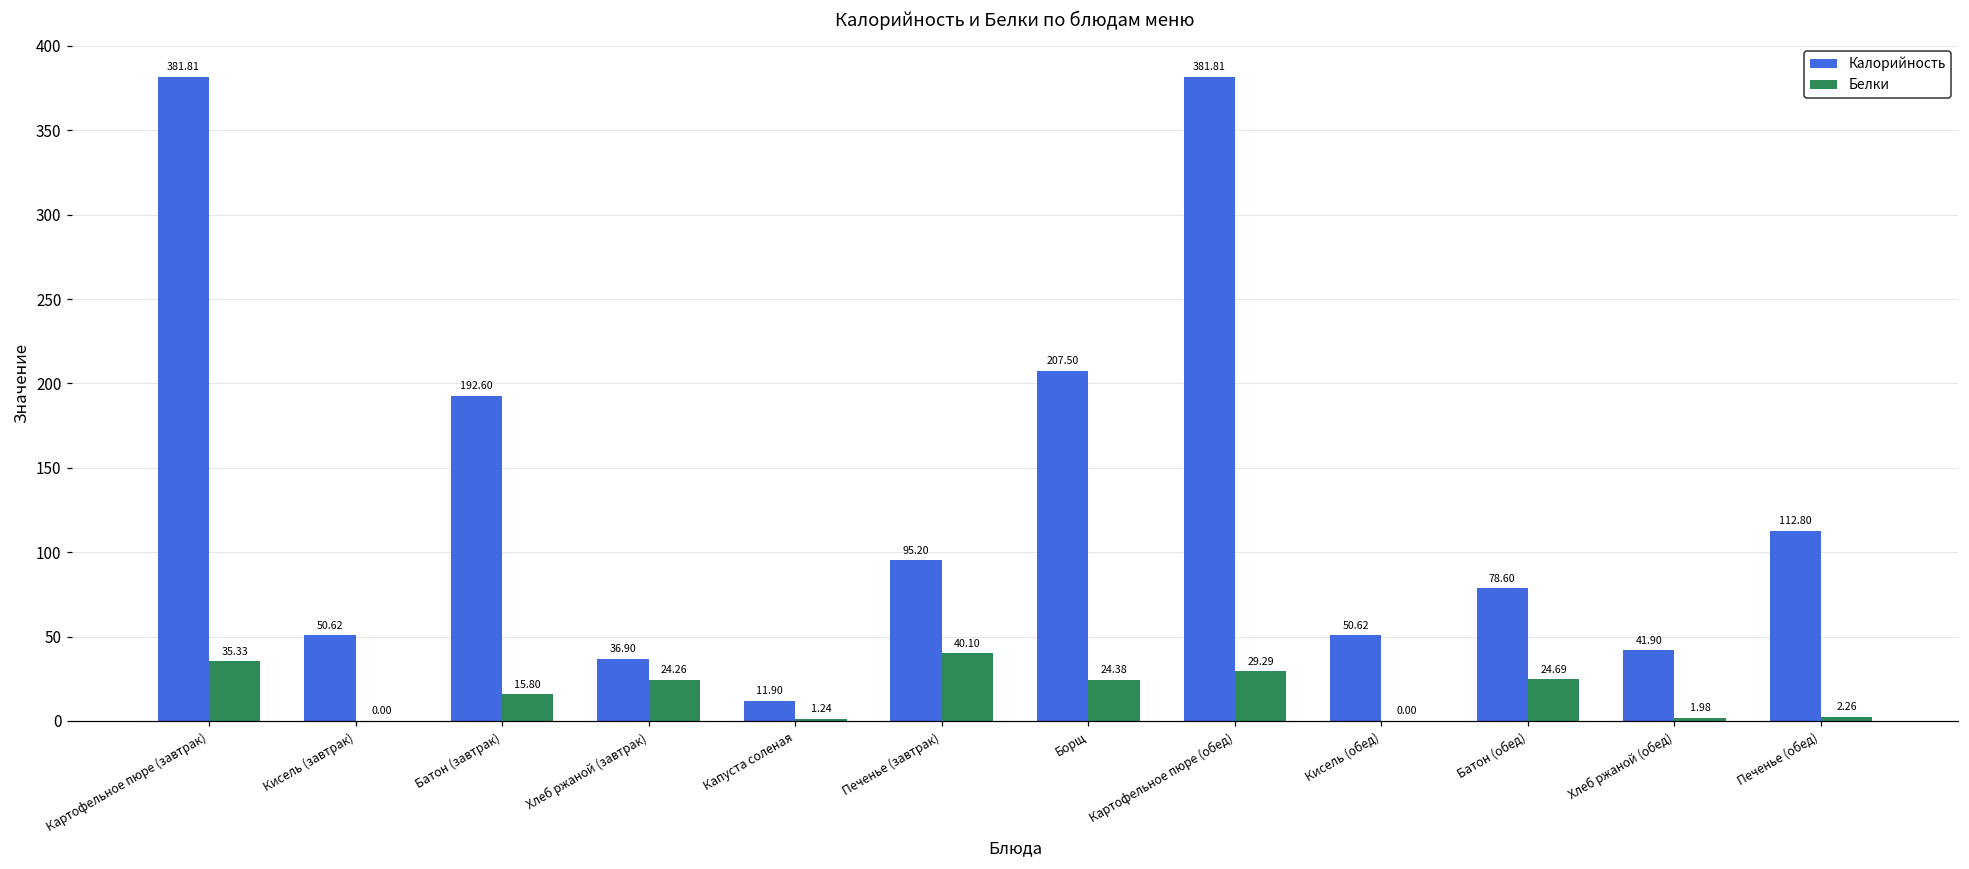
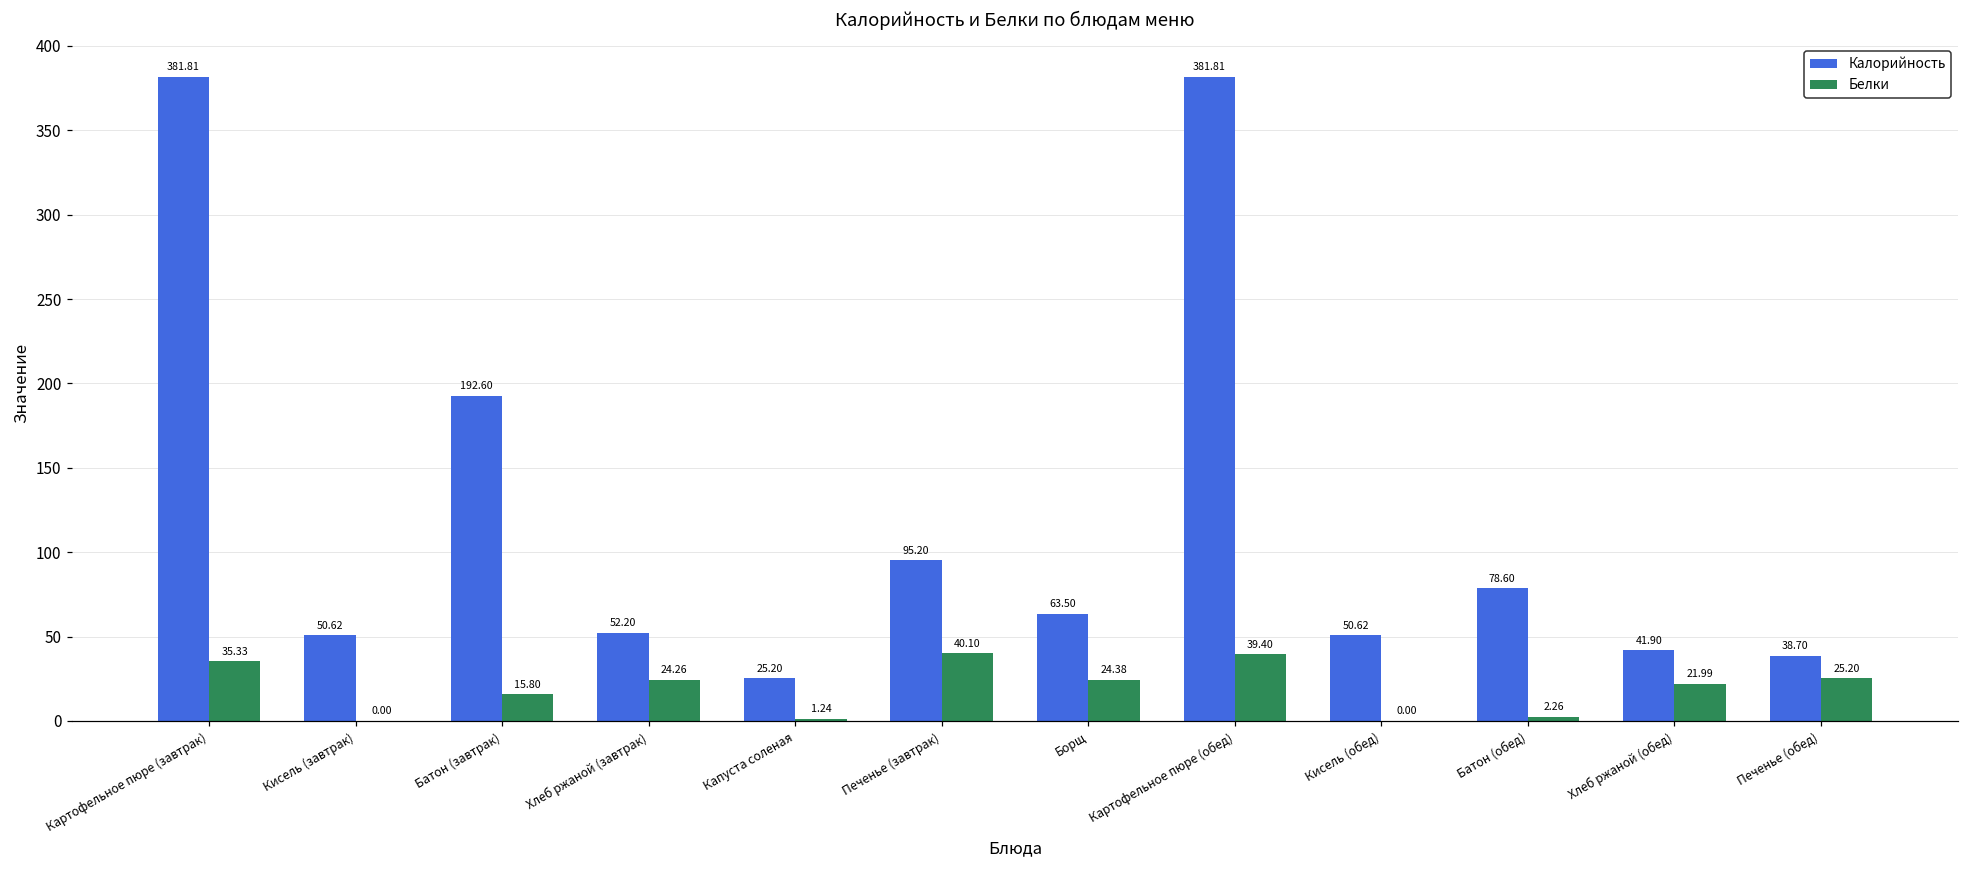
  {
    "Калорийность": {
      "Картофельное пюре (завтрак)": 381.81,
      "Кисель (завтрак)": 50.62,
      "Батон (завтрак)": 192.60,
-     "Хлеб ржаной (завтрак)": 36.90,
-     "Капуста соленая": 11.90,
+     "Хлеб ржаной (завтрак)": 52.20,
+     "Капуста соленая": 25.20,
      "Печенье (завтрак)": 95.20,
-     "Борщ": 207.50,
+     "Борщ": 63.50,
      "Картофельное пюре (обед)": 381.81,
      "Кисель (обед)": 50.62,
      "Батон (обед)": 78.60,
      "Хлеб ржаной (обед)": 41.90,
-     "Печенье (обед)": 112.80
+     "Печенье (обед)": 38.70
    },
    "Белки": {
      "Картофельное пюре (завтрак)": 35.33,
      "Кисель (завтрак)": 0.00,
      "Батон (завтрак)": 15.80,
      "Хлеб ржаной (завтрак)": 24.26,
      "Капуста соленая": 1.24,
      "Печенье (завтрак)": 40.10,
      "Борщ": 24.38,
-     "Картофельное пюре (обед)": 29.29,
+     "Картофельное пюре (обед)": 39.40,
      "Кисель (обед)": 0.00,
-     "Батон (обед)": 24.69,
-     "Хлеб ржаной (обед)": 1.98,
-     "Печенье (обед)": 2.26
+     "Батон (обед)": 2.26,
+     "Хлеб ржаной (обед)": 21.99,
+     "Печенье (обед)": 25.20
    }
  }
